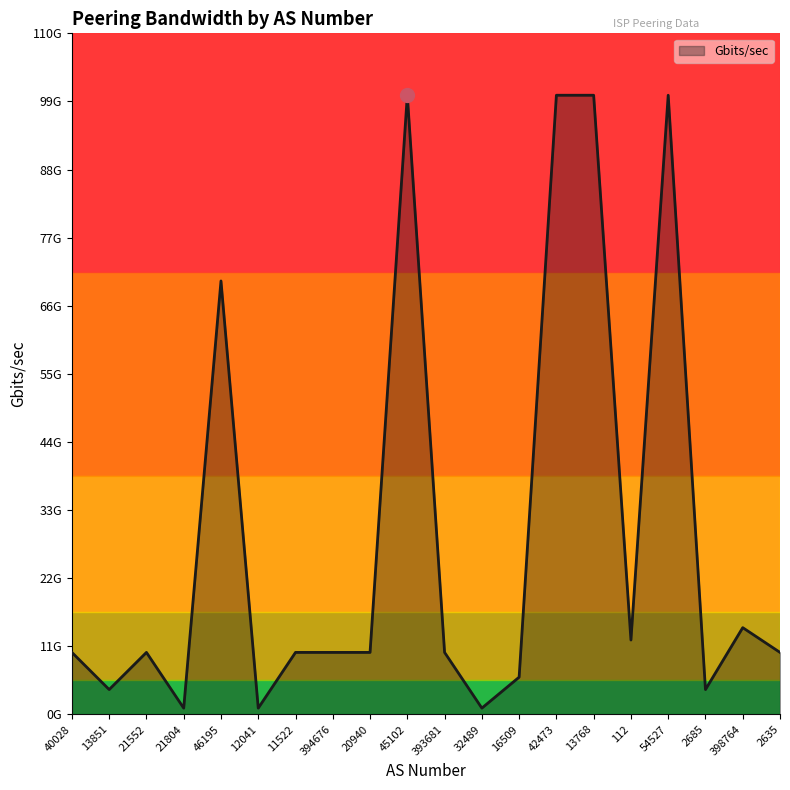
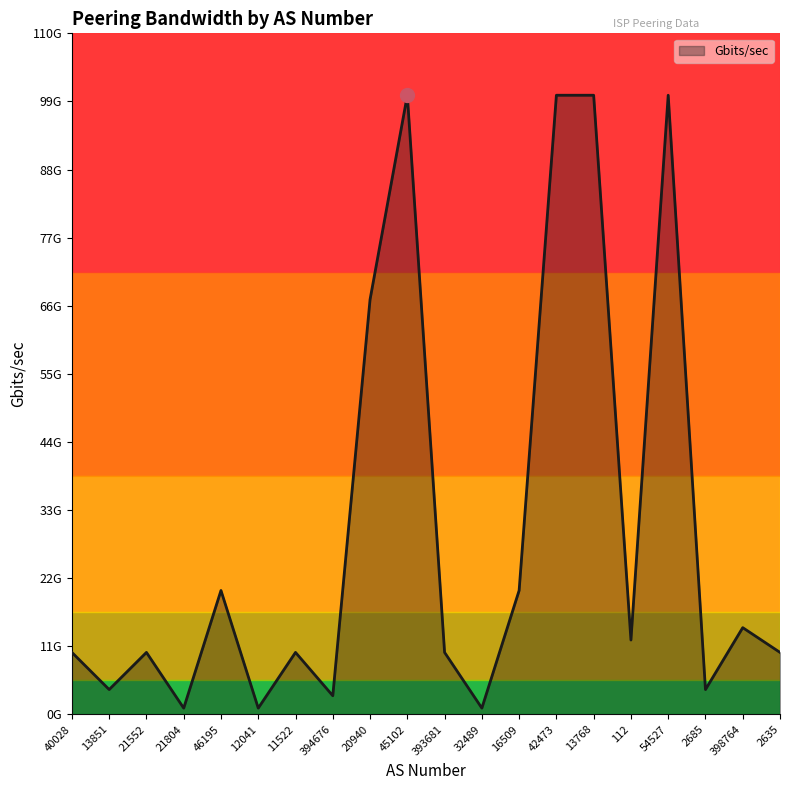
  {
    "Gbits/sec": {
      "40028": 10000000000,
      "13851": 4000000000,
      "21552": 10000000000,
      "21804": 1000000000,
-     "46195": 70000000000,
+     "46195": 20000000000,
      "12041": 1000000000,
      "11522": 10000000000,
-     "394676": 10000000000,
-     "20940": 10000000000,
+     "394676": 3000000000,
+     "20940": 67000000000,
      "393681": 10000000000,
      "32489": 1000000000,
-     "16509": 6000000000,
+     "16509": 20000000000,
      "42473": 100000000000,
      "13768": 100000000000,
      "112": 12000000000,
      "54527": 100000000000,
      "2685": 4000000000,
      "398764": 14000000000,
      "2635": 10000000000
    }
  }
